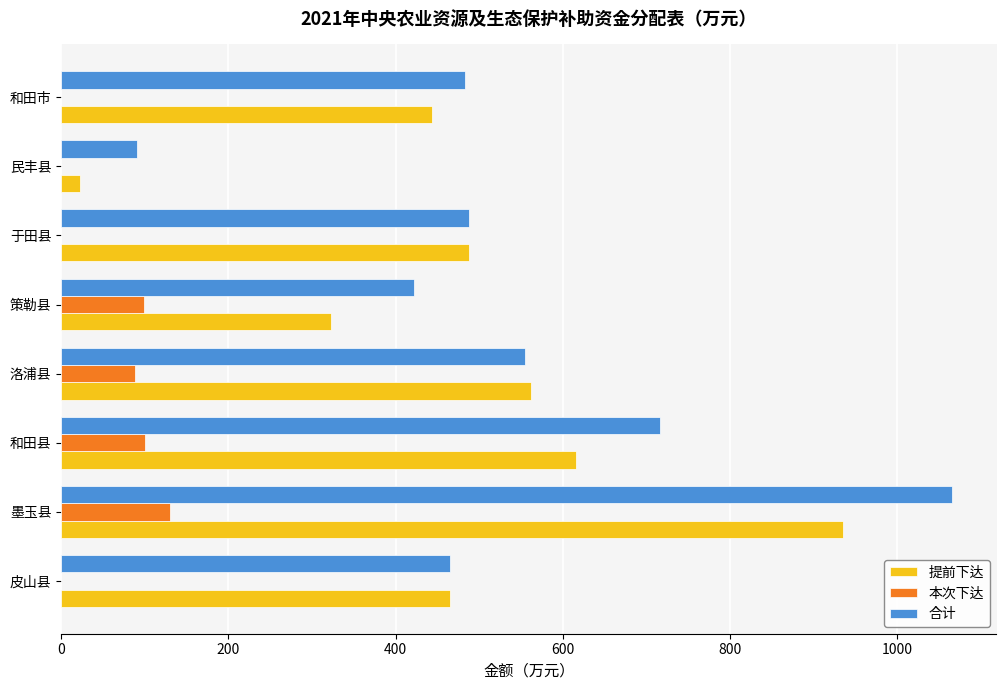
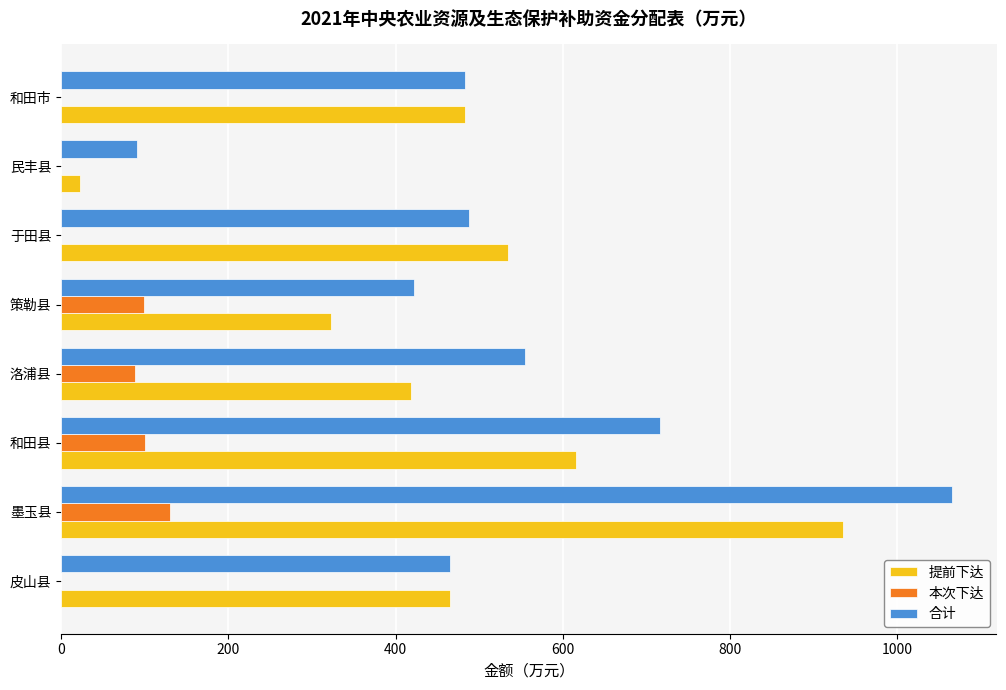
  {
    "提前下达": {
-     "和田市": 440,
+     "和田市": 480,
      "民丰县": 20,
-     "于田县": 490,
+     "于田县": 540,
      "策勒县": 320,
-     "洛浦县": 560,
+     "洛浦县": 420,
      "和田县": 620,
      "墨玉县": 940,
      "皮山县": 470
    },
    "本次下达": {
      "和田市": 0,
      "民丰县": 0,
      "于田县": 0,
      "策勒县": 100,
      "洛浦县": 90,
      "和田县": 100,
      "墨玉县": 130,
      "皮山县": 0
    },
    "合计": {
      "和田市": 480,
      "民丰县": 90,
      "于田县": 490,
      "策勒县": 420,
      "洛浦县": 560,
      "和田县": 720,
      "墨玉县": 1070,
      "皮山县": 470
    }
  }
